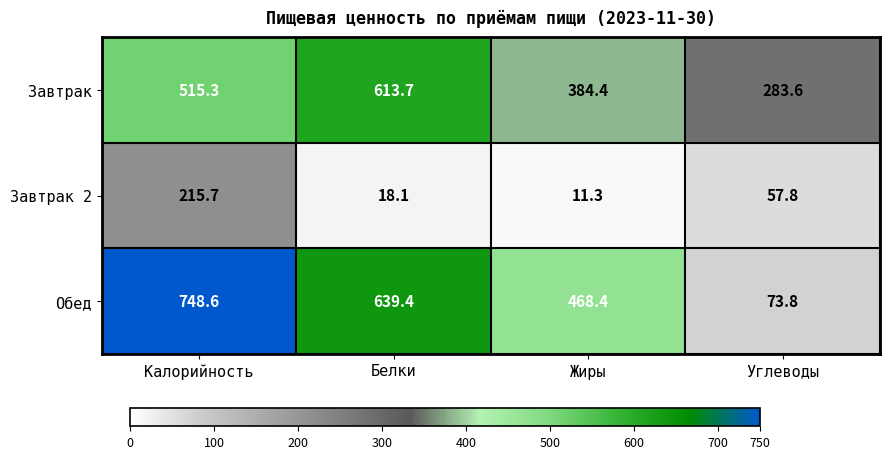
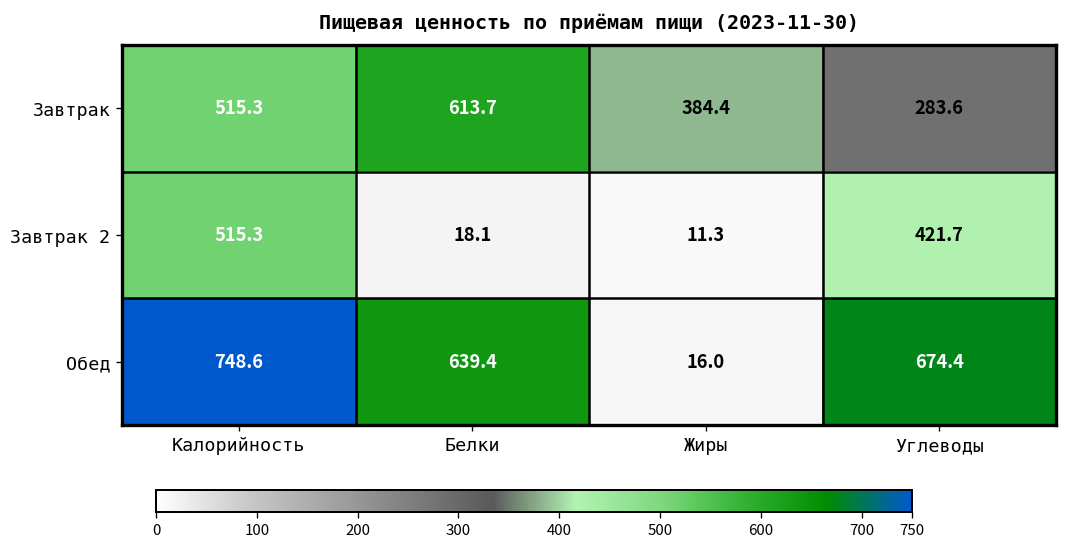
  {
    "Завтрак": {
      "Калорийность": 515.3,
      "Белки": 613.7,
      "Жиры": 384.4,
      "Углеводы": 283.6
    },
    "Завтрак 2": {
-     "Калорийность": 215.7,
+     "Калорийность": 515.3,
      "Белки": 18.1,
      "Жиры": 11.3,
-     "Углеводы": 57.8
+     "Углеводы": 421.7
    },
    "Обед": {
      "Калорийность": 748.6,
      "Белки": 639.4,
-     "Жиры": 468.4,
-     "Углеводы": 73.8
+     "Жиры": 16.0,
+     "Углеводы": 674.4
    }
  }
